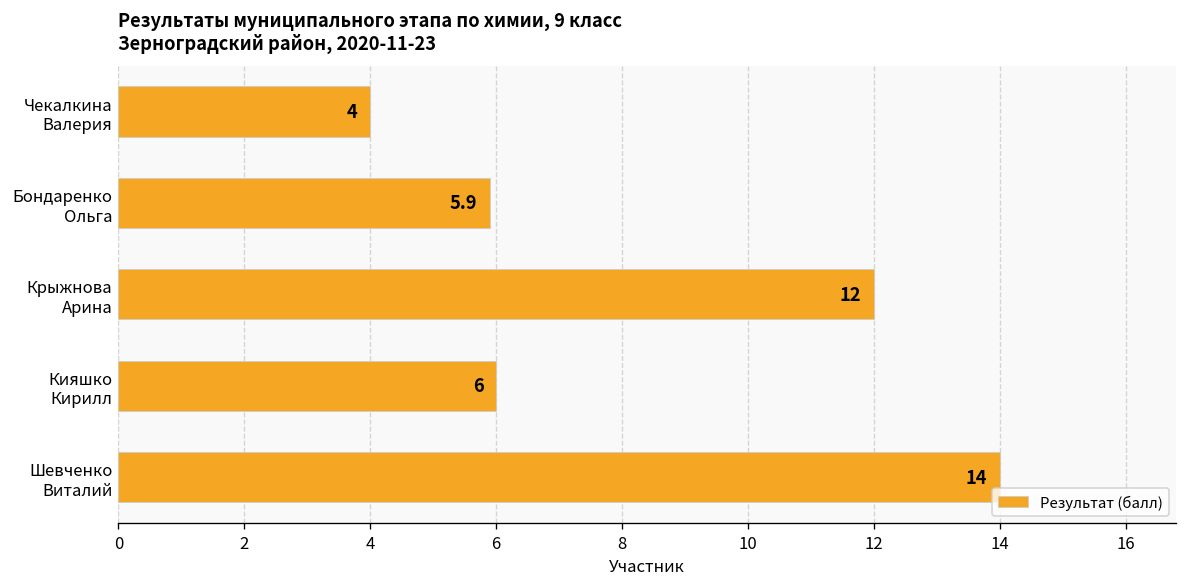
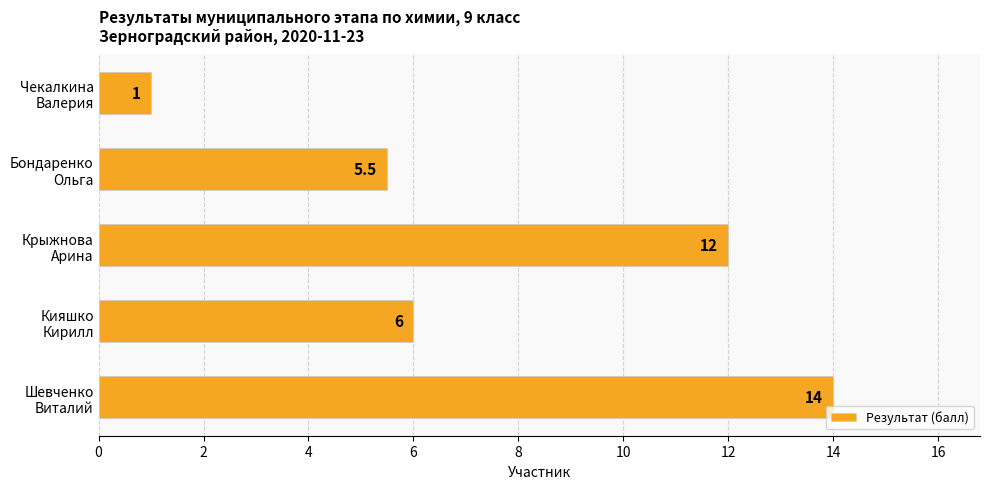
  {
-   "Чекалкина Валерия": 4,
-   "Бондаренко Ольга": 5.9,
+   "Чекалкина Валерия": 1,
+   "Бондаренко Ольга": 5.5,
    "Крыжнова Арина": 12,
    "Кияшко Кирилл": 6,
    "Шевченко Виталий": 14
  }
